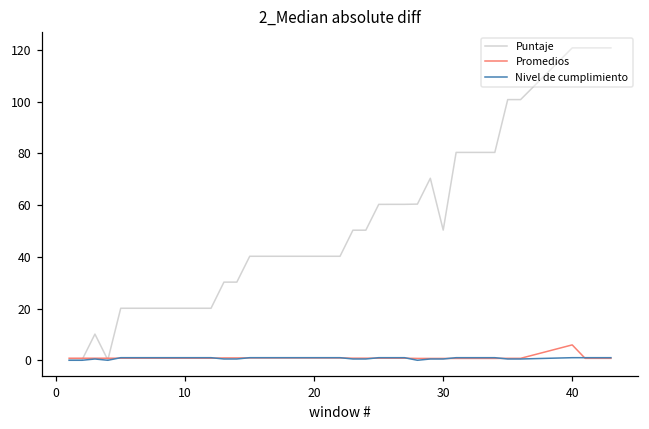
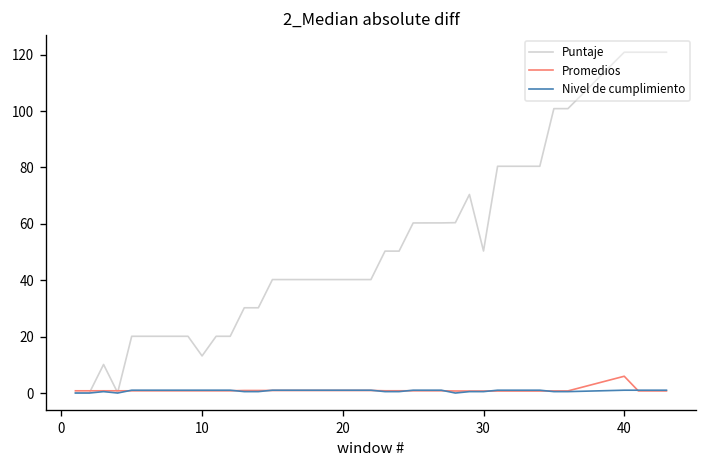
  {
    "Puntaje": {
-     "10": 20,
+     "10": 13,
      "20": 40,
      "30": 50
    },
    "Promedios": {
      "40": 6
    },
    "Nivel de cumplimiento": {
      "40": 1
    }
  }
